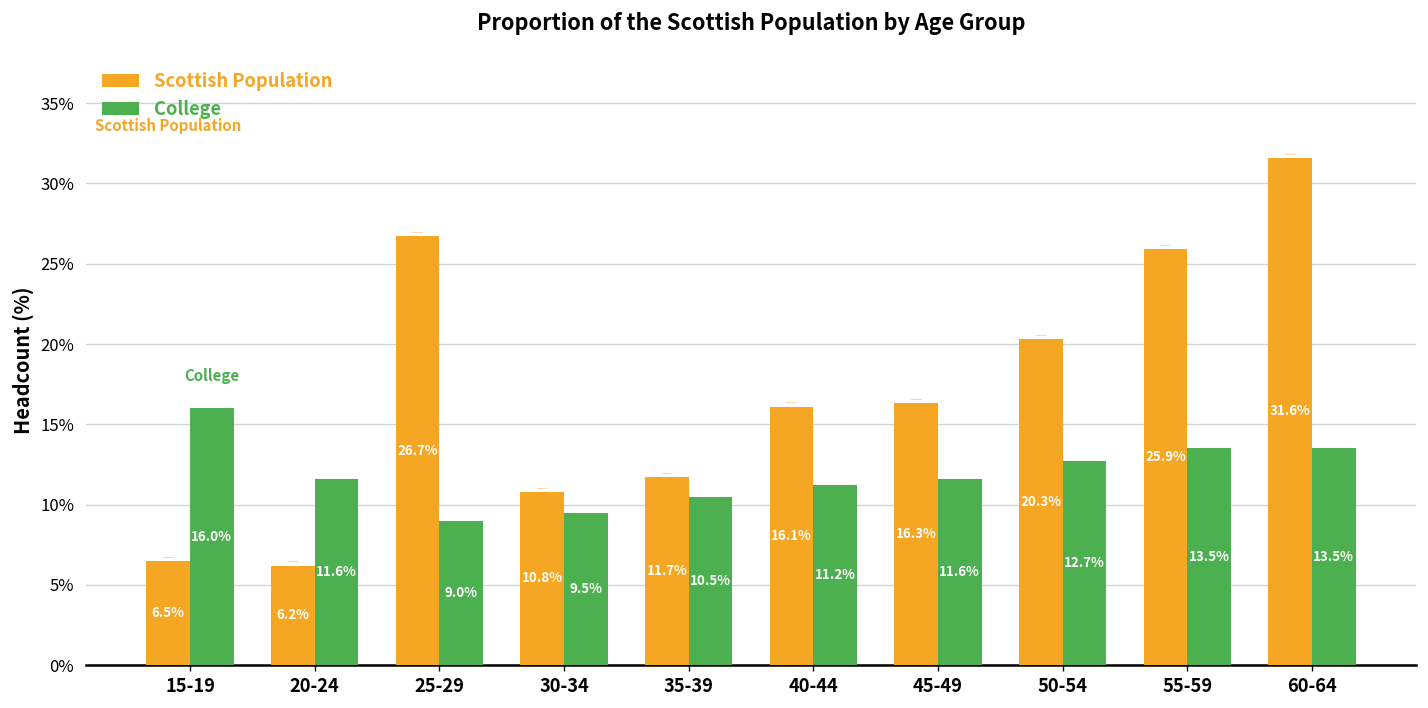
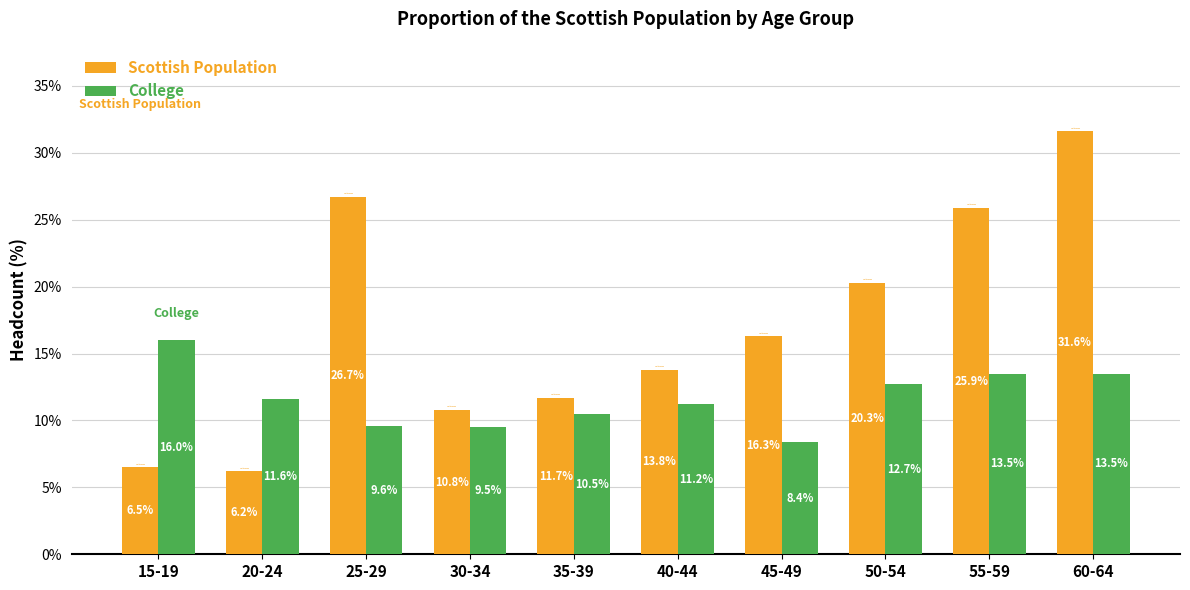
  {
    "Scottish Population": {
      "15-19": "6.5%",
      "20-24": "6.2%",
      "25-29": "26.7%",
      "30-34": "10.8%",
      "35-39": "11.7%",
-     "40-44": "16.1%",
+     "40-44": "13.8%",
      "45-49": "16.3%",
      "50-54": "20.3%",
      "55-59": "25.9%",
      "60-64": "31.6%"
    },
    "College": {
      "15-19": "16.0%",
      "20-24": "11.6%",
-     "25-29": "9.0%",
+     "25-29": "9.6%",
      "30-34": "9.5%",
      "35-39": "10.5%",
      "40-44": "11.2%",
-     "45-49": "11.6%",
+     "45-49": "8.4%",
      "50-54": "12.7%",
      "55-59": "13.5%",
      "60-64": "13.5%"
    }
  }
